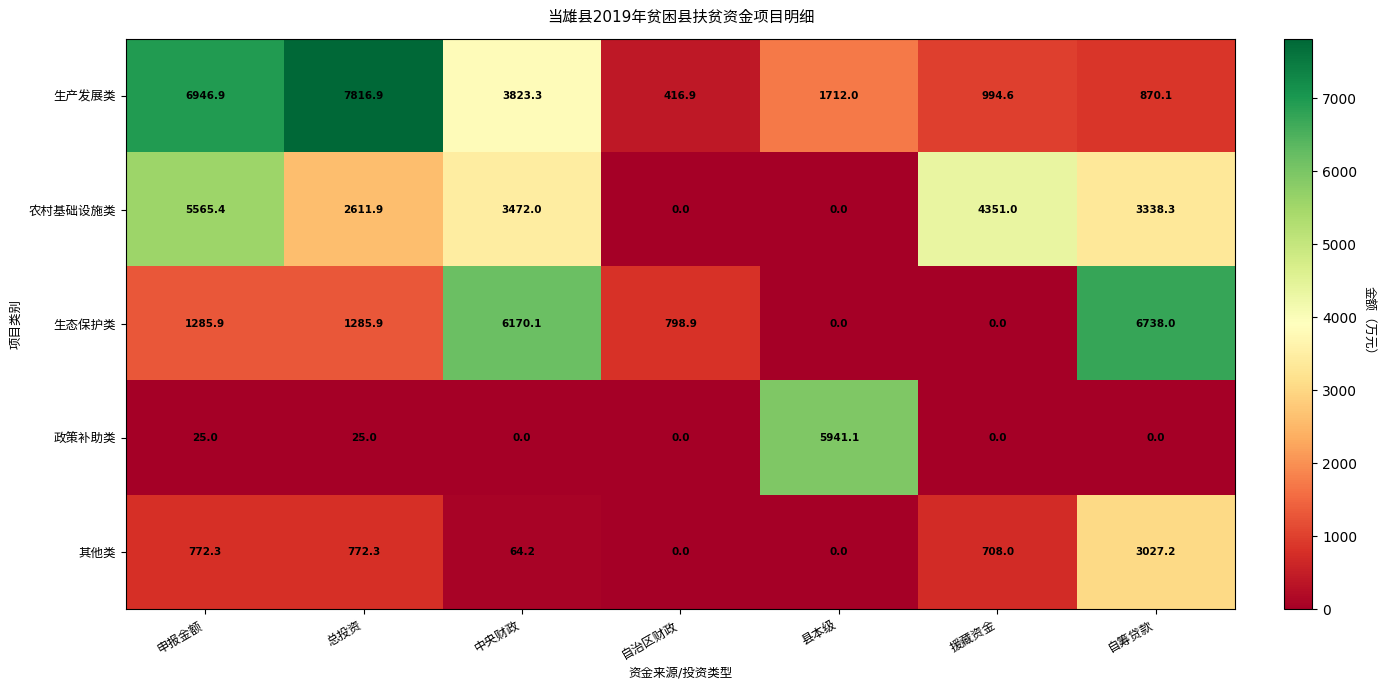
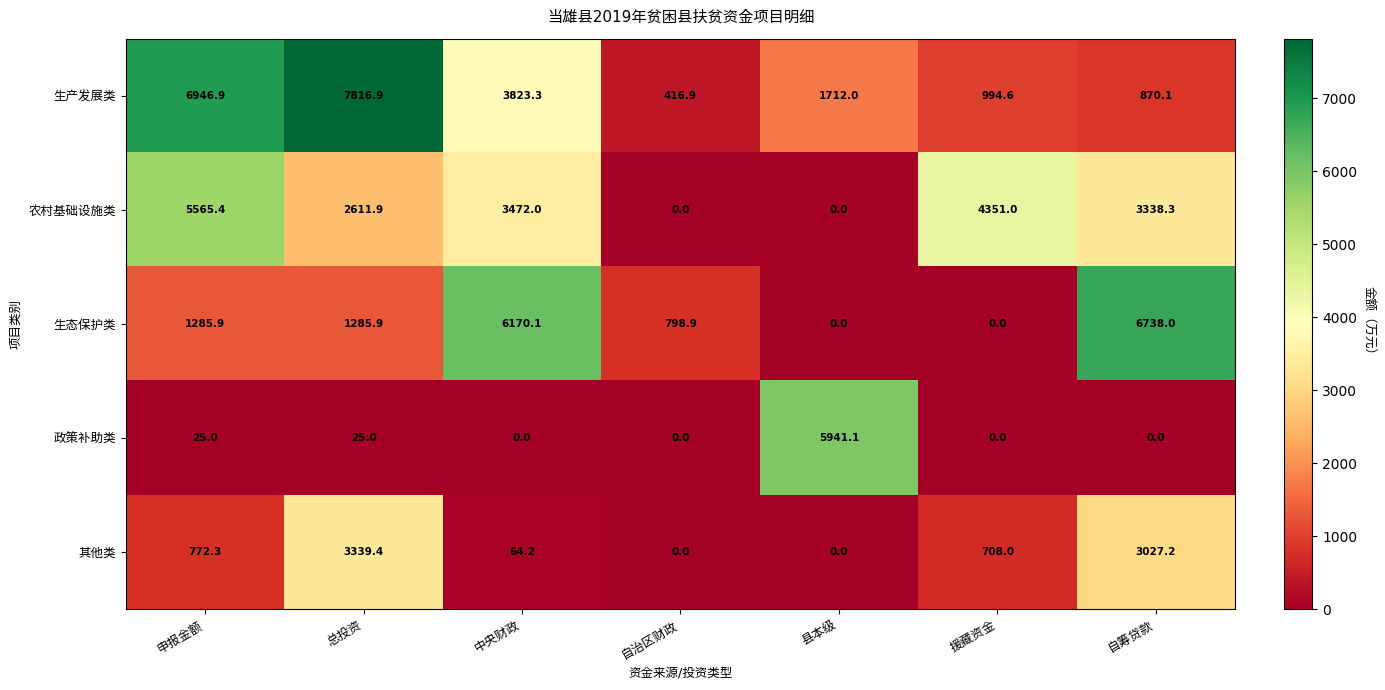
  {
    "生产发展类": {
      "申报金额": 6946.9,
      "总投资": 7816.9,
      "中央财政": 3823.3,
      "自治区财政": 416.9,
      "县本级": 1712.0,
      "援藏资金": 994.6,
      "自筹贷款": 870.1
    },
    "农村基础设施类": {
      "申报金额": 5565.4,
      "总投资": 2611.9,
      "中央财政": 3472.0,
      "自治区财政": 0.0,
      "县本级": 0.0,
      "援藏资金": 4351.0,
      "自筹贷款": 3338.3
    },
    "生态保护类": {
      "申报金额": 1285.9,
      "总投资": 1285.9,
      "中央财政": 6170.1,
      "自治区财政": 798.9,
      "县本级": 0.0,
      "援藏资金": 0.0,
      "自筹贷款": 6738.0
    },
    "政策补助类": {
      "申报金额": 25.0,
      "总投资": 25.0,
      "中央财政": 0.0,
      "自治区财政": 0.0,
      "县本级": 5941.1,
      "援藏资金": 0.0,
      "自筹贷款": 0.0
    },
    "其他类": {
      "申报金额": 772.3,
-     "总投资": 772.3,
+     "总投资": 3339.4,
      "中央财政": 64.2,
      "自治区财政": 0.0,
      "县本级": 0.0,
      "援藏资金": 708.0,
      "自筹贷款": 3027.2
    }
  }
